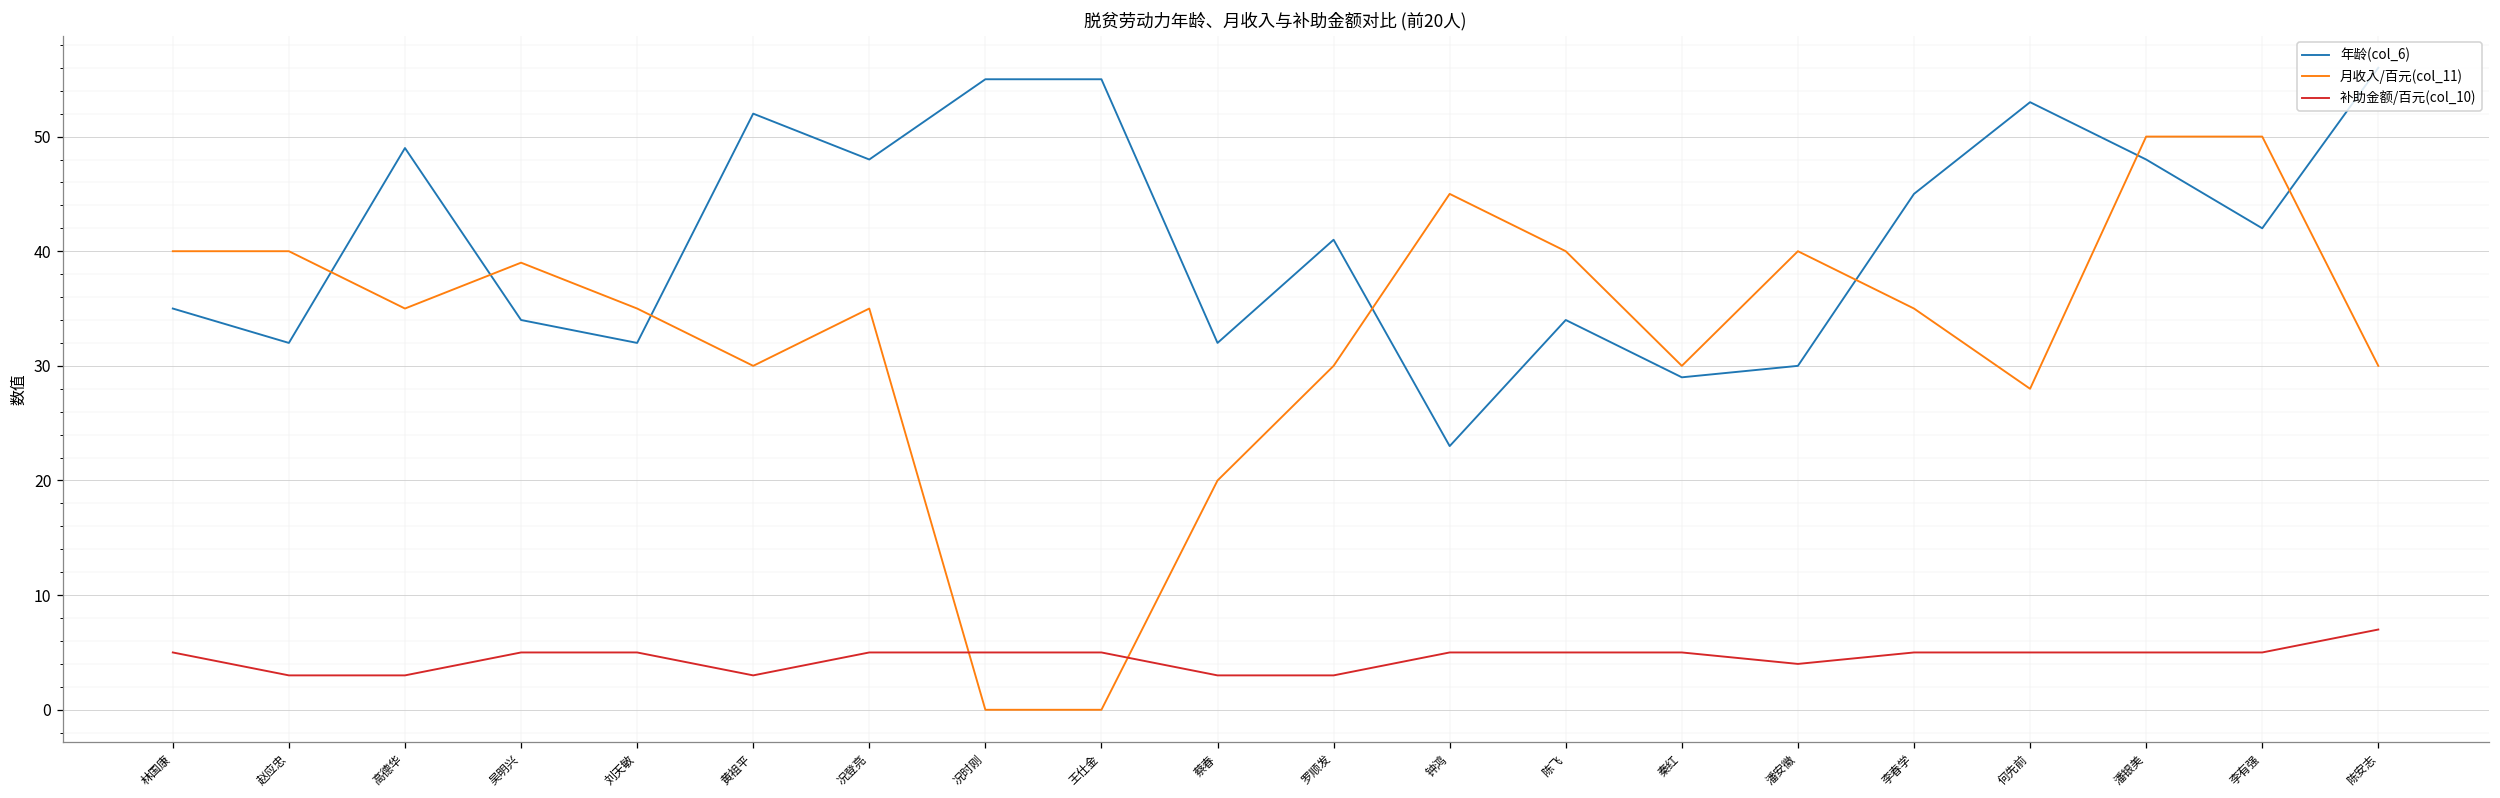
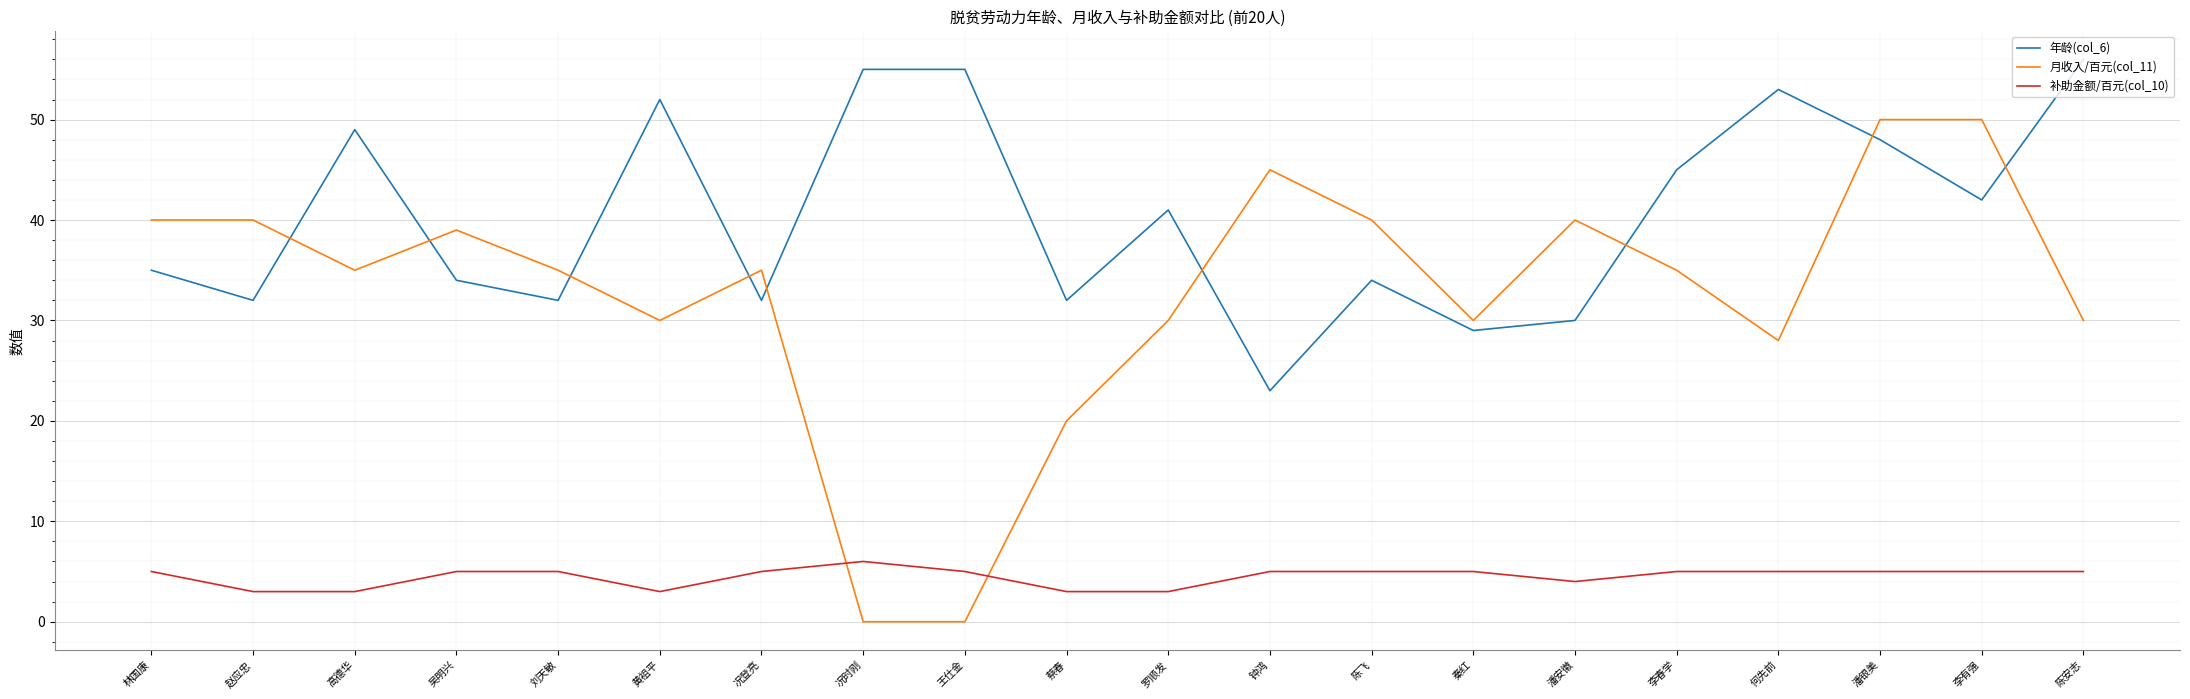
  {
    "年龄(col_6)": {
      "林国康": 35,
      "赵应忠": 32,
      "高德华": 49,
      "吴明兴": 34,
      "刘天敏": 32,
      "黄祖平": 52,
-     "况登亮": 48,
+     "况登亮": 32,
      "况时刚": 55,
      "王仕金": 55,
      "蔡春": 32,
      "罗顺发": 41,
      "钟鸿": 23,
      "陈飞": 34,
      "秦红": 29,
      "潘安徽": 30,
      "李春学": 45,
      "何先前": 53,
      "潘银美": 48,
      "李有强": 42
    },
    "月收入/百元(col_11)": {
      "林国康": 40,
      "赵应忠": 40,
      "高德华": 35,
      "吴明兴": 39,
      "刘天敏": 35,
      "黄祖平": 30,
      "况登亮": 35,
      "况时刚": 0,
      "王仕金": 0,
      "蔡春": 20,
      "罗顺发": 30,
      "钟鸿": 45,
      "陈飞": 40,
      "秦红": 30,
      "潘安徽": 40,
      "李春学": 35,
      "何先前": 28,
      "潘银美": 50,
      "李有强": 50,
      "陈安志": 30
    },
    "补助金额/百元(col_10)": {
      "林国康": 5,
      "赵应忠": 3,
      "高德华": 3,
      "吴明兴": 5,
      "刘天敏": 5,
      "黄祖平": 3,
      "况登亮": 5,
-     "况时刚": 5,
+     "况时刚": 6,
      "王仕金": 5,
      "蔡春": 3,
      "罗顺发": 3,
      "钟鸿": 5,
      "陈飞": 5,
      "秦红": 5,
      "潘安徽": 4,
      "李春学": 5,
      "何先前": 5,
      "潘银美": 5,
      "李有强": 5,
-     "陈安志": 7
+     "陈安志": 5
    }
  }
